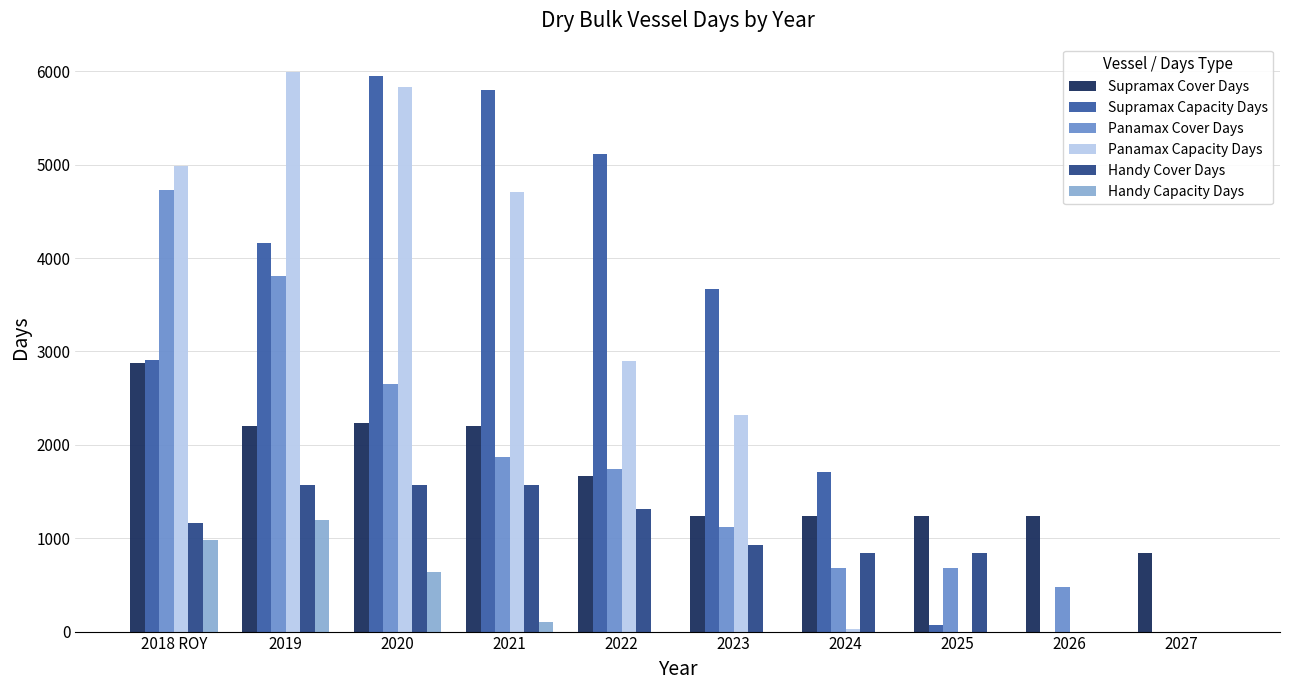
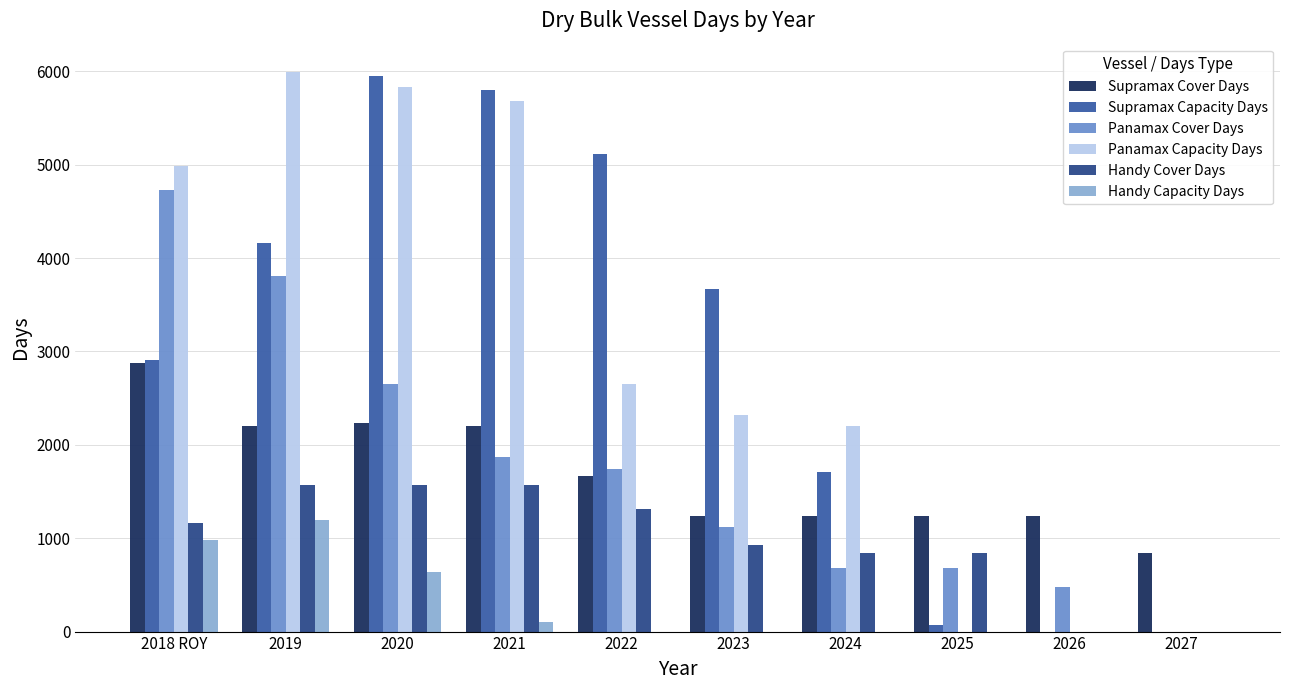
  {
    "Panamax Capacity Days": {
      "2018 ROY": 5000,
      "2019": 6000,
      "2020": 5800,
-     "2021": 4700,
-     "2022": 2900,
+     "2021": 5700,
+     "2022": 2600,
      "2023": 2300,
-     "2024": 0,
+     "2024": 2200,
      "2025": 0,
      "2026": 0,
      "2027": 0
    }
  }
